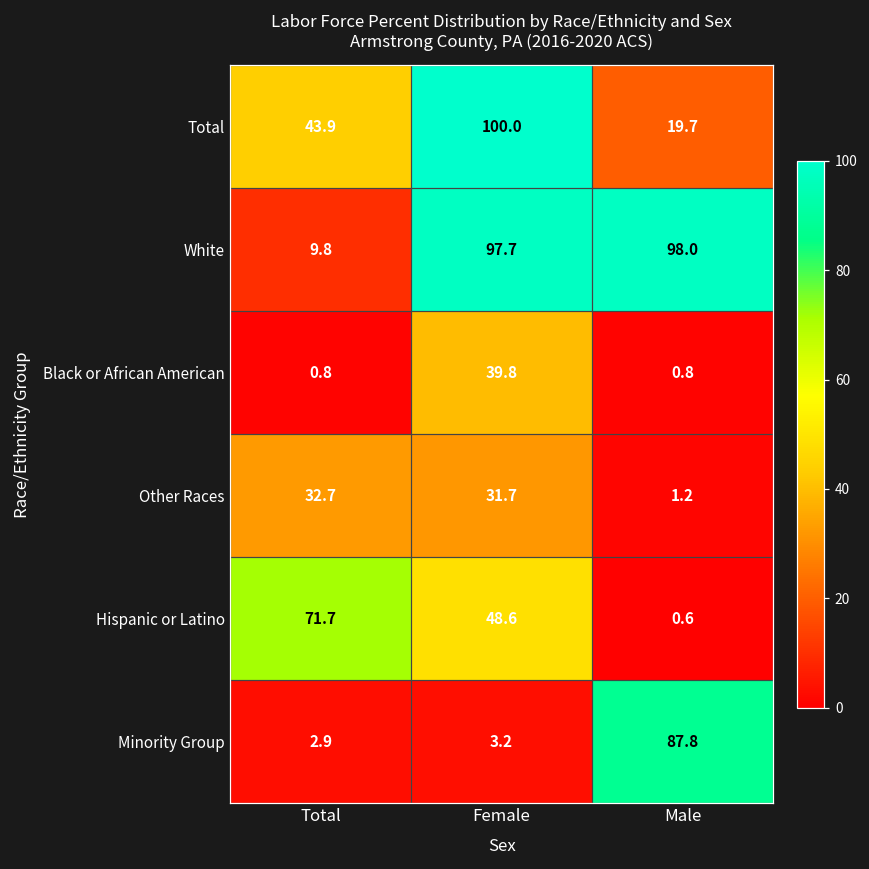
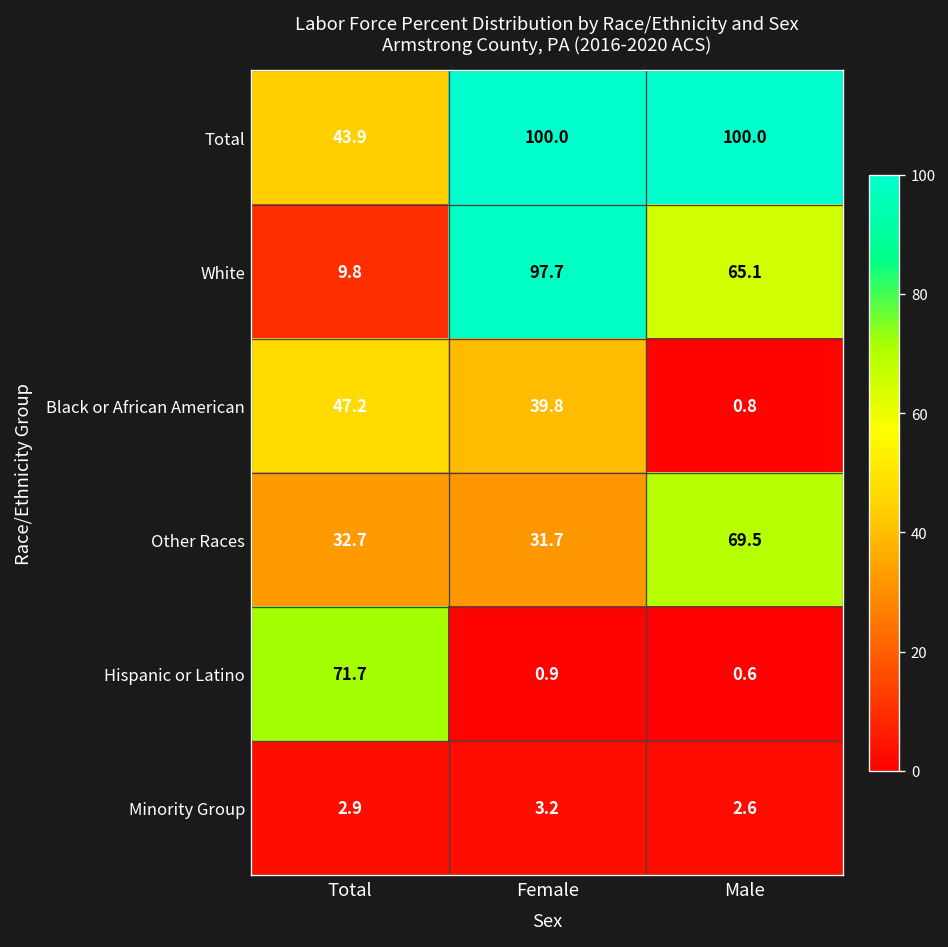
  {
    "Total": {
      "Total": 43.9,
      "Female": 100.0,
-     "Male": 19.7
+     "Male": 100.0
    },
    "White": {
      "Total": 9.8,
      "Female": 97.7,
-     "Male": 98.0
+     "Male": 65.1
    },
    "Black or African American": {
-     "Total": 0.8,
+     "Total": 47.2,
      "Female": 39.8,
      "Male": 0.8
    },
    "Other Races": {
      "Total": 32.7,
      "Female": 31.7,
-     "Male": 1.2
+     "Male": 69.5
    },
    "Hispanic or Latino": {
      "Total": 71.7,
-     "Female": 48.6,
+     "Female": 0.9,
      "Male": 0.6
    },
    "Minority Group": {
      "Total": 2.9,
      "Female": 3.2,
-     "Male": 87.8
+     "Male": 2.6
    }
  }
